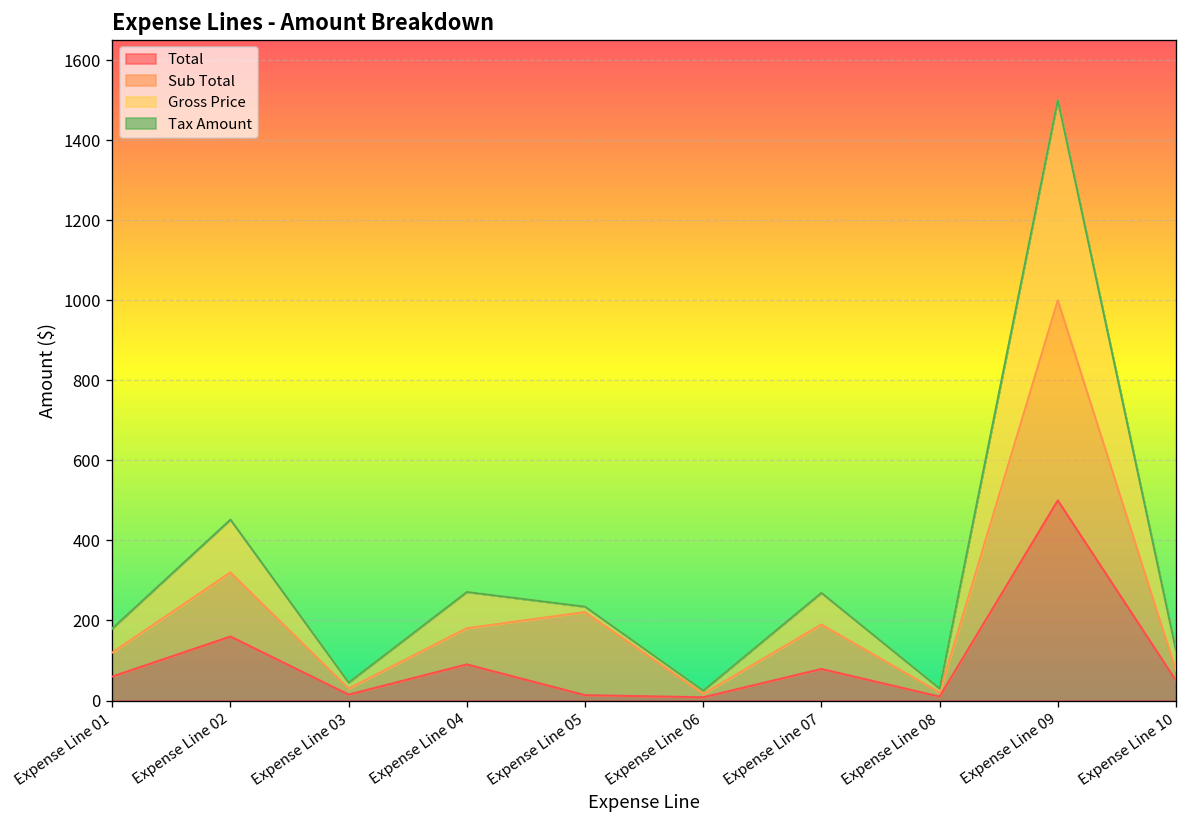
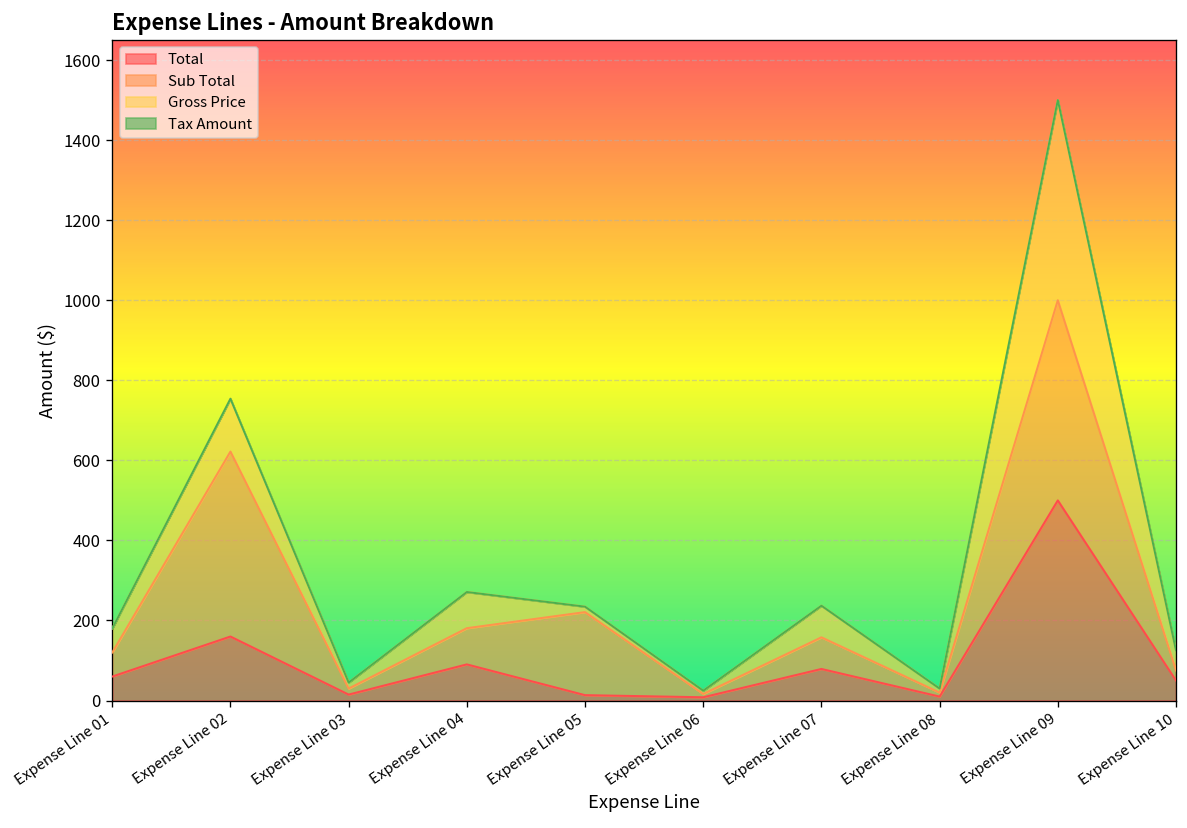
  {
    "Total": {
      "Expense Line 01": 60,
      "Expense Line 02": 160,
      "Expense Line 03": 20,
      "Expense Line 04": 90,
      "Expense Line 05": 10,
      "Expense Line 06": 10,
      "Expense Line 07": 80,
      "Expense Line 08": 10,
      "Expense Line 09": 500,
      "Expense Line 10": 50
    },
    "Sub Total": {
      "Expense Line 01": 60,
-     "Expense Line 02": 160,
+     "Expense Line 02": 460,
      "Expense Line 03": 20,
      "Expense Line 04": 90,
      "Expense Line 05": 210,
      "Expense Line 06": 10,
-     "Expense Line 07": 110,
+     "Expense Line 07": 80,
      "Expense Line 08": 10,
      "Expense Line 09": 500,
      "Expense Line 10": 30
    }
  }
